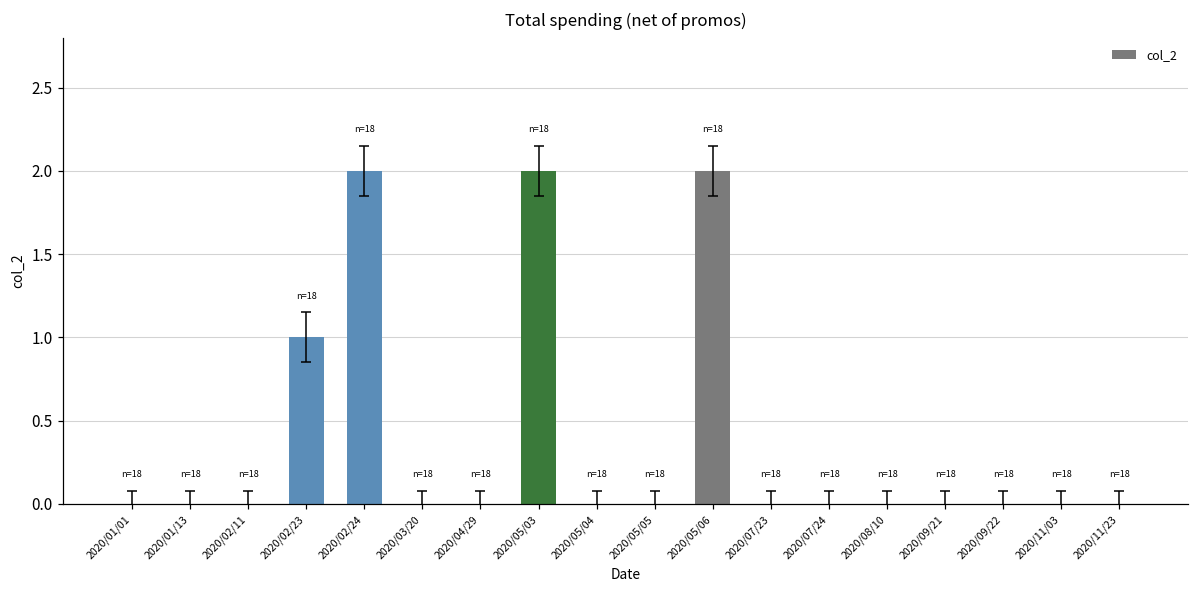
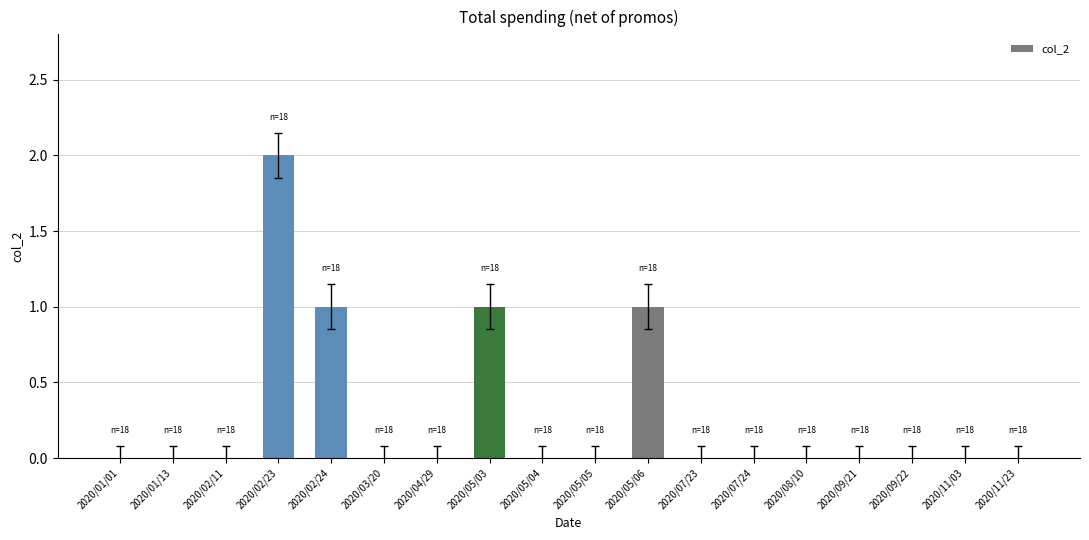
  {
    "col_2": {
      "2020/01/01": 0,
      "2020/01/13": 0,
      "2020/02/11": 0,
-     "2020/02/23": 1,
-     "2020/02/24": 2,
+     "2020/02/23": 2,
+     "2020/02/24": 1,
      "2020/03/20": 0,
      "2020/04/29": 0,
-     "2020/05/03": 2,
+     "2020/05/03": 1,
      "2020/05/04": 0,
      "2020/05/05": 0,
-     "2020/05/06": 2,
+     "2020/05/06": 1,
      "2020/07/23": 0,
      "2020/07/24": 0,
      "2020/08/10": 0,
      "2020/09/21": 0,
      "2020/09/22": 0,
      "2020/11/03": 0,
      "2020/11/23": 0
    }
  }
